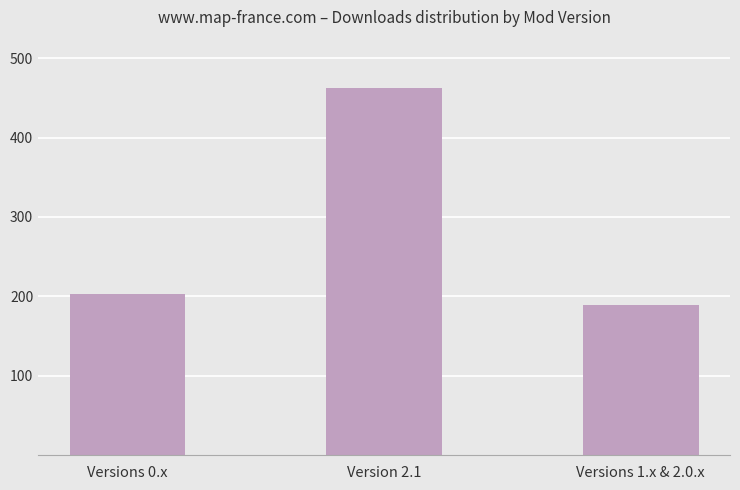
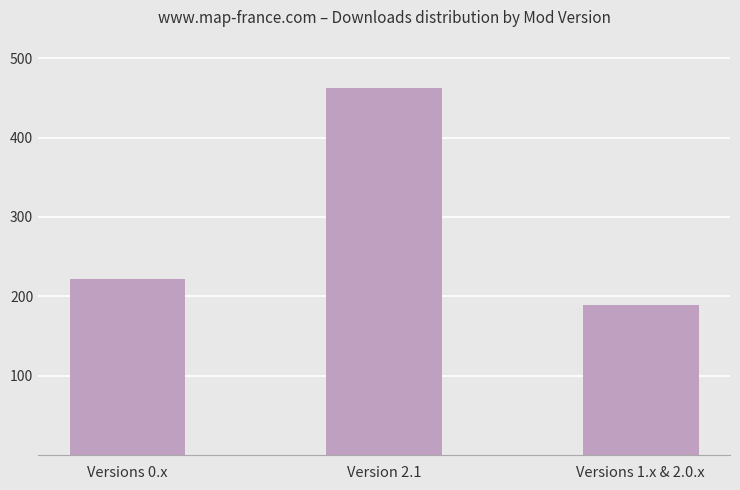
  {
-   "Versions 0.x": 200,
+   "Versions 0.x": 220,
    "Version 2.1": 460,
    "Versions 1.x & 2.0.x": 190
  }
